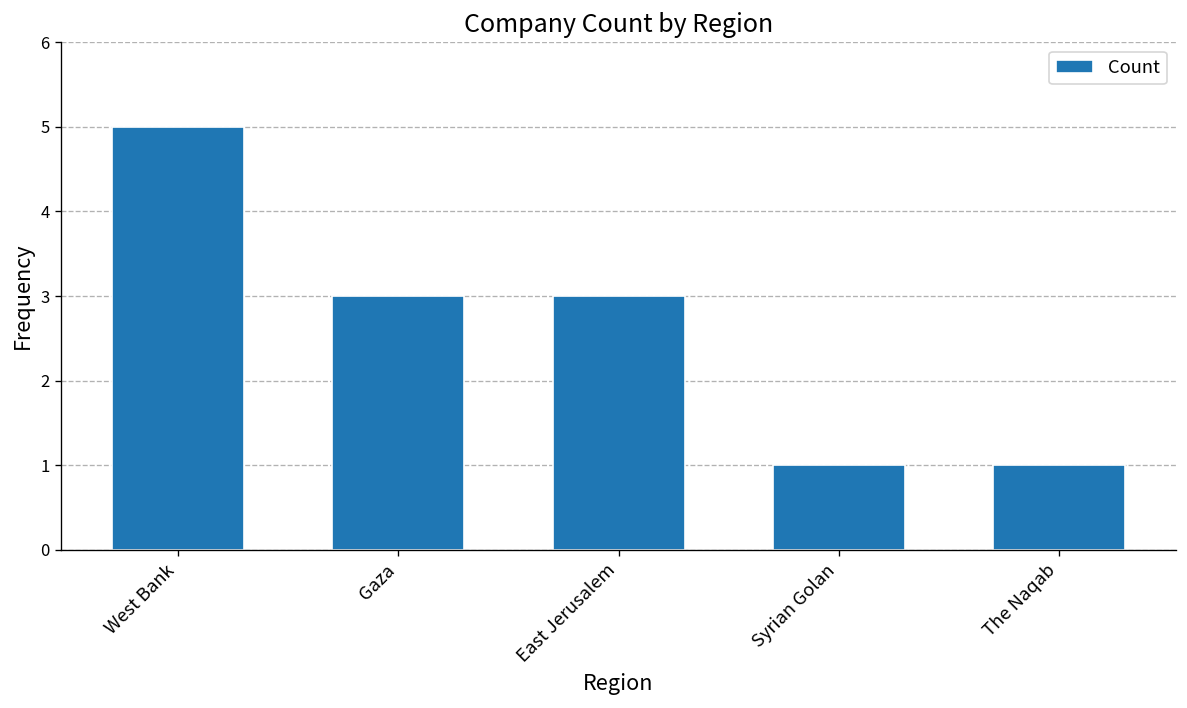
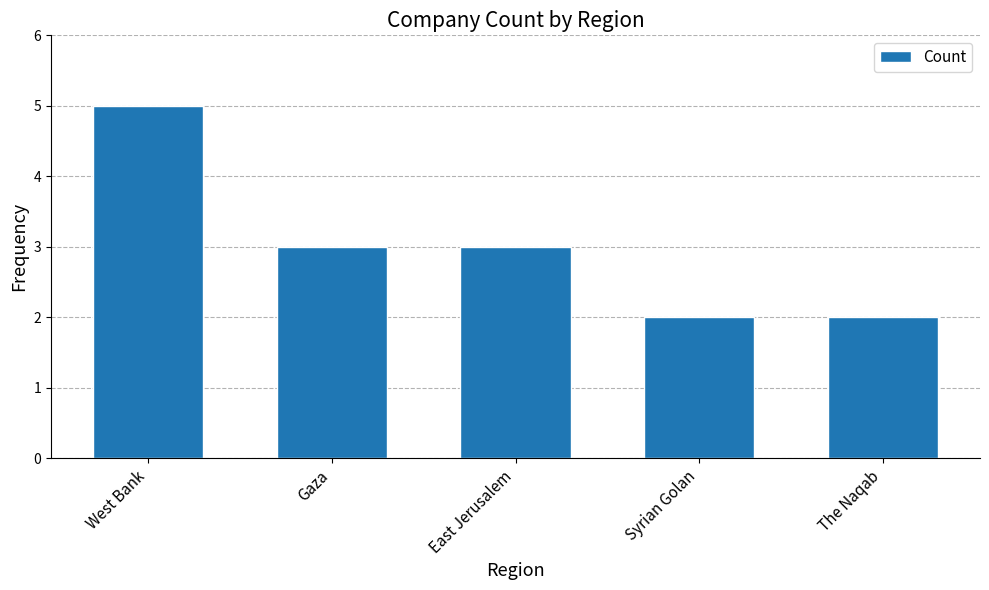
  {
    "West Bank": 5,
    "Gaza": 3,
    "East Jerusalem": 3,
-   "Syrian Golan": 1,
-   "The Naqab": 1
+   "Syrian Golan": 2,
+   "The Naqab": 2
  }
